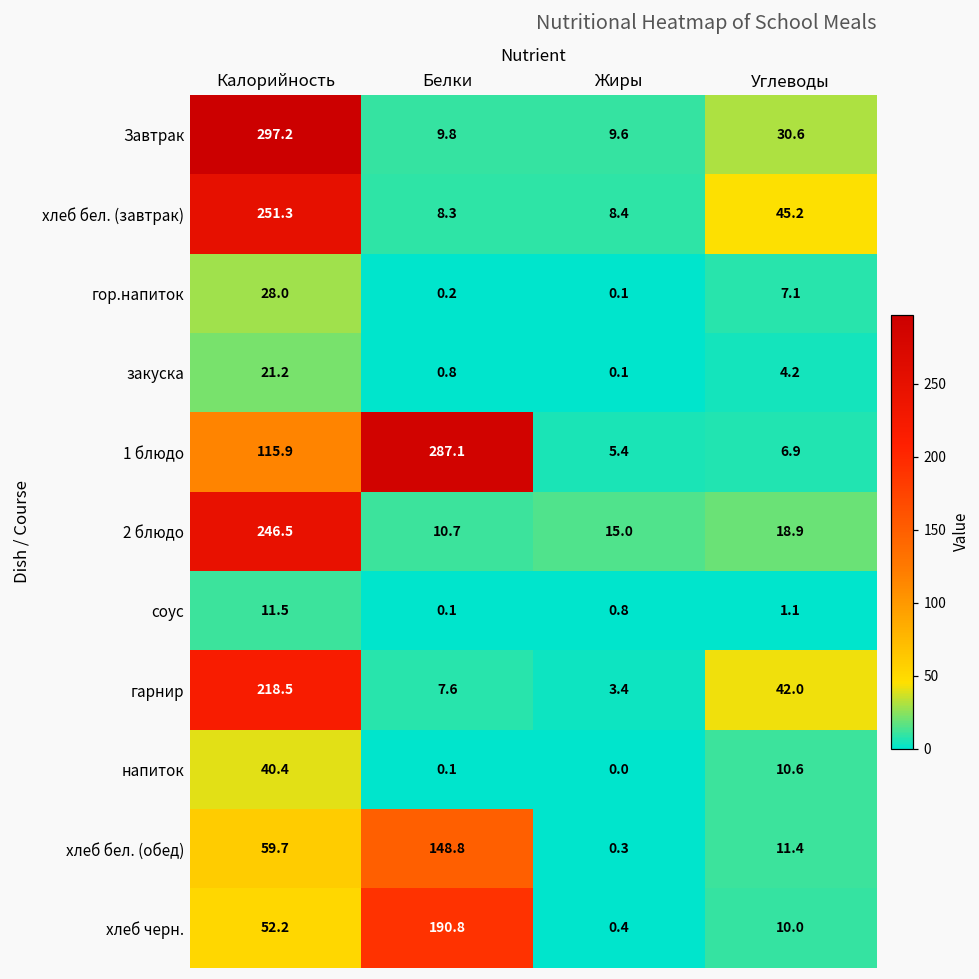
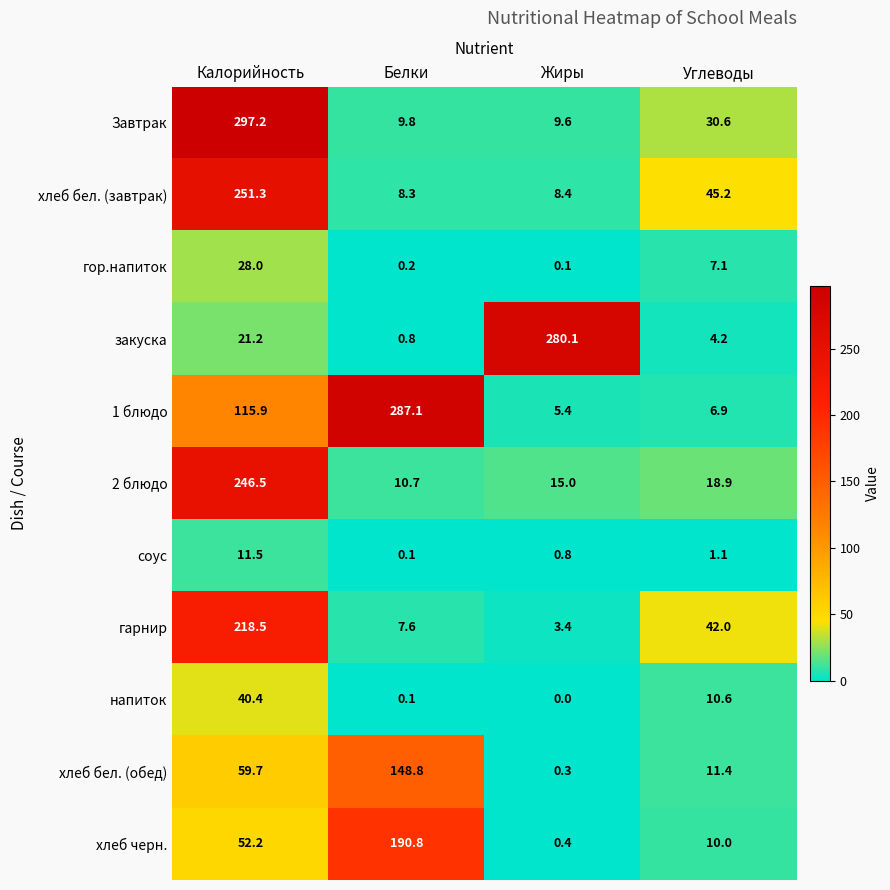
  {
    "Завтрак": {
      "Калорийность": 297.2,
      "Белки": 9.8,
      "Жиры": 9.6,
      "Углеводы": 30.6
    },
    "хлеб бел. (завтрак)": {
      "Калорийность": 251.3,
      "Белки": 8.3,
      "Жиры": 8.4,
      "Углеводы": 45.2
    },
    "гор.напиток": {
      "Калорийность": 28.0,
      "Белки": 0.2,
      "Жиры": 0.1,
      "Углеводы": 7.1
    },
    "закуска": {
      "Калорийность": 21.2,
      "Белки": 0.8,
-     "Жиры": 0.1,
+     "Жиры": 280.1,
      "Углеводы": 4.2
    },
    "1 блюдо": {
      "Калорийность": 115.9,
      "Белки": 287.1,
      "Жиры": 5.4,
      "Углеводы": 6.9
    },
    "2 блюдо": {
      "Калорийность": 246.5,
      "Белки": 10.7,
      "Жиры": 15.0,
      "Углеводы": 18.9
    },
    "соус": {
      "Калорийность": 11.5,
      "Белки": 0.1,
      "Жиры": 0.8,
      "Углеводы": 1.1
    },
    "гарнир": {
      "Калорийность": 218.5,
      "Белки": 7.6,
      "Жиры": 3.4,
      "Углеводы": 42.0
    },
    "напиток": {
      "Калорийность": 40.4,
      "Белки": 0.1,
      "Жиры": 0.0,
      "Углеводы": 10.6
    },
    "хлеб бел. (обед)": {
      "Калорийность": 59.7,
      "Белки": 148.8,
      "Жиры": 0.3,
      "Углеводы": 11.4
    },
    "хлеб черн.": {
      "Калорийность": 52.2,
      "Белки": 190.8,
      "Жиры": 0.4,
      "Углеводы": 10.0
    }
  }
